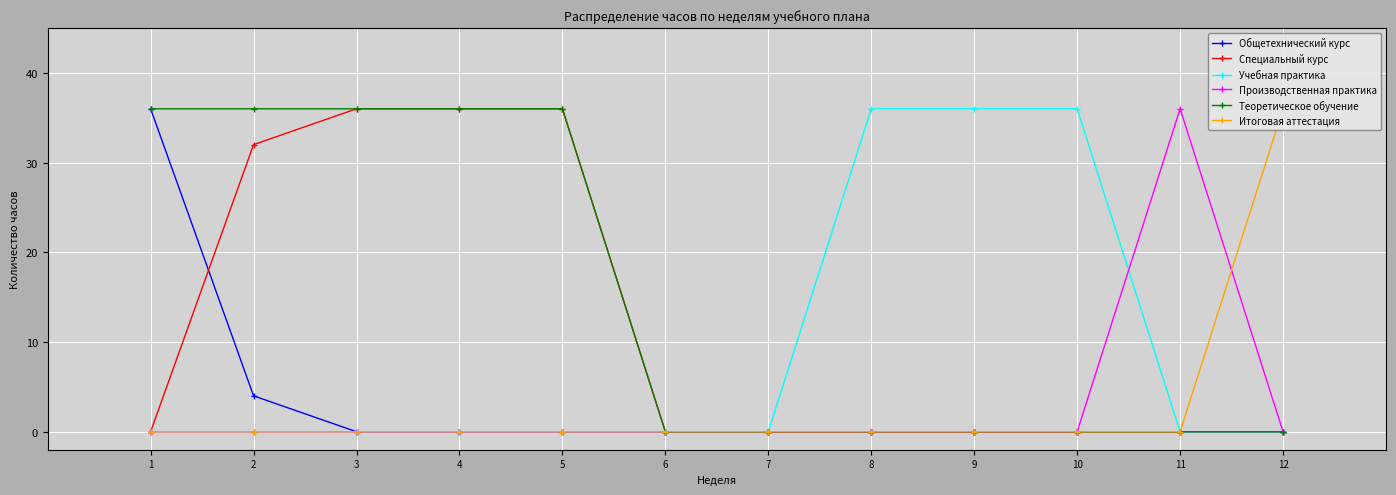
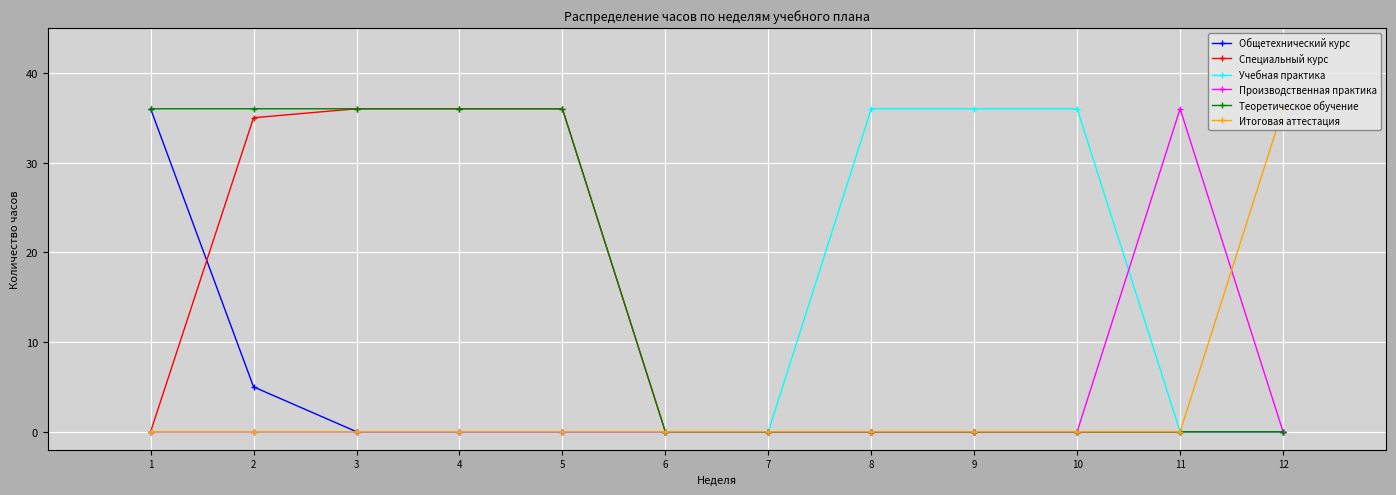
  {
    "Общетехнический курс": {
-     "2": 4
+     "2": 5
    },
    "Специальный курс": {
-     "2": 32
+     "2": 35
    },
    "Учебная практика": {
      "8": 36,
      "9": 36,
      "10": 36
    },
    "Производственная практика": {
      "11": 36
    },
    "Теоретическое обучение": {
      "2": 36
    }
  }
